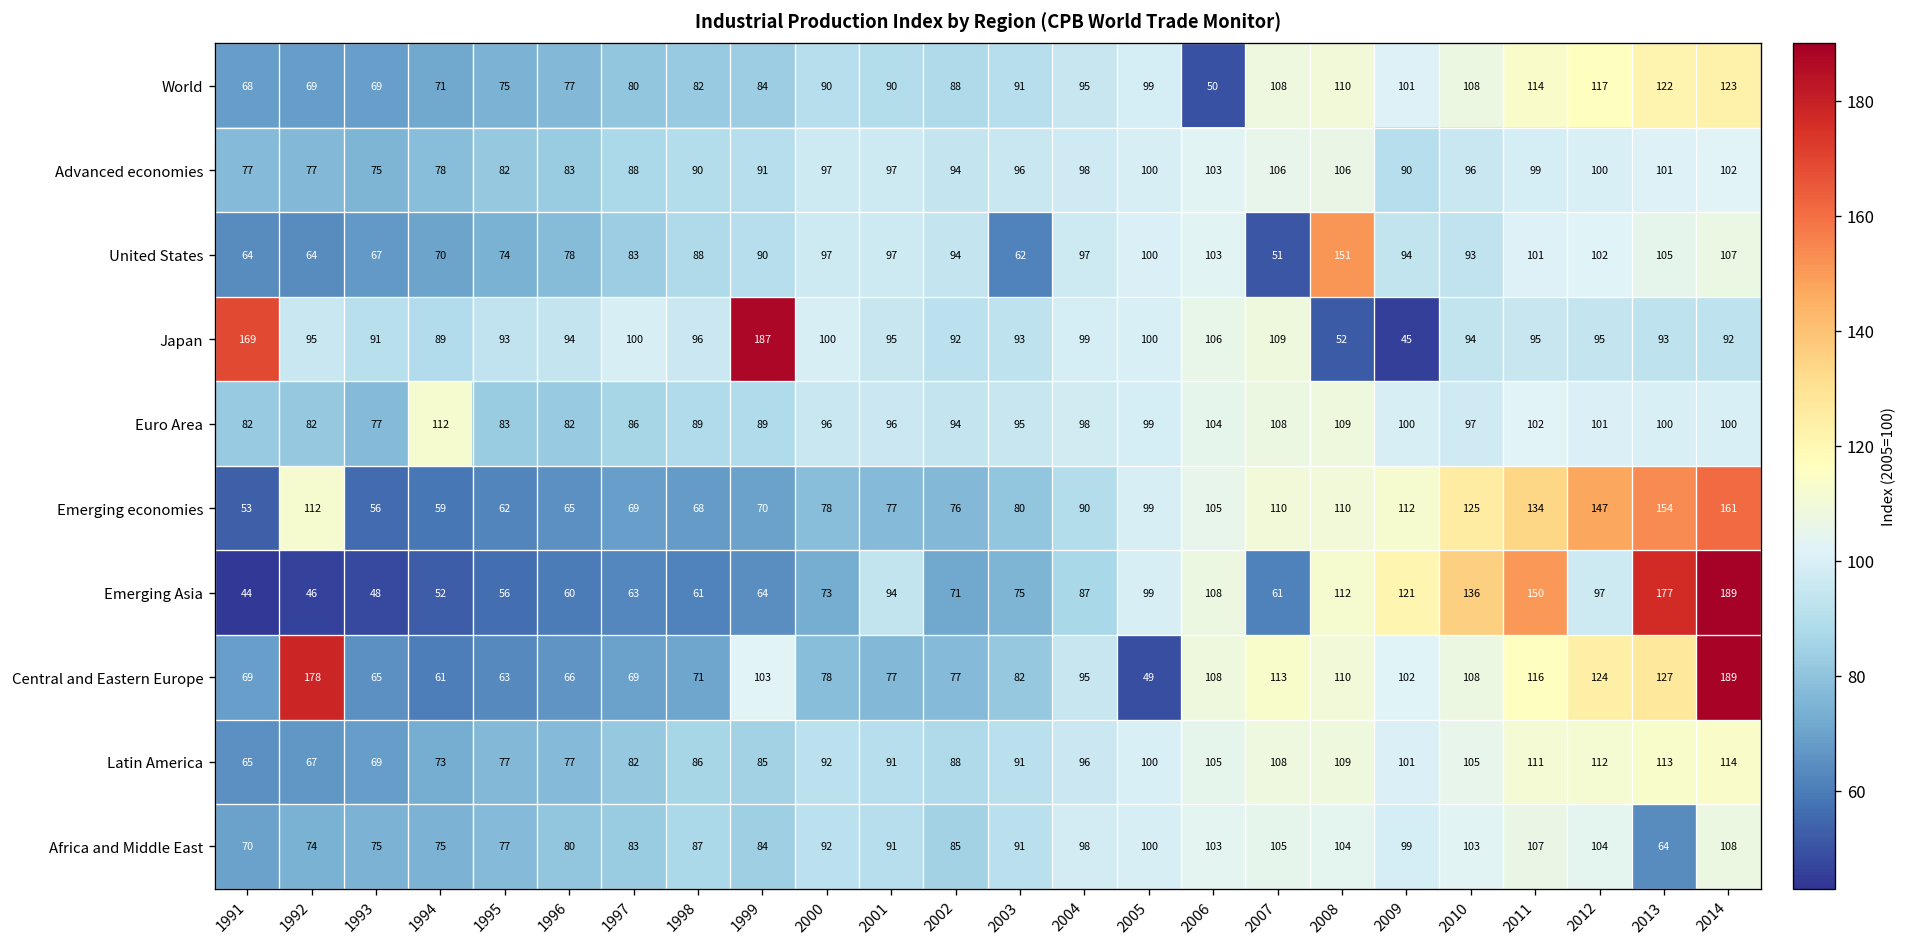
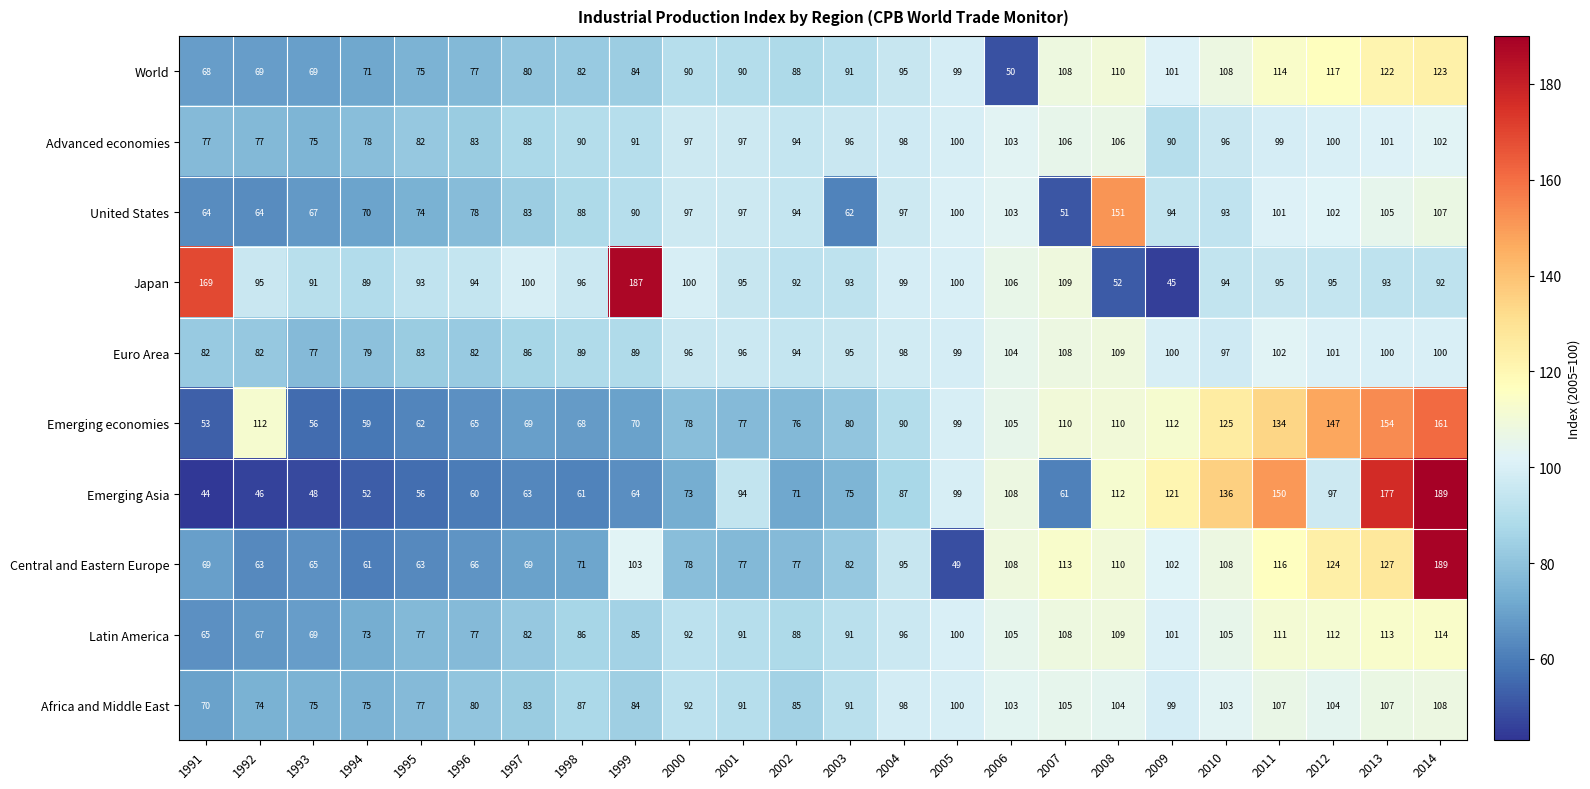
  {
    "Euro Area": {
      "1991": 82,
      "1992": 82,
      "1993": 77,
-     "1994": 112,
+     "1994": 79,
      "1995": 83,
      "1996": 82,
      "1997": 86,
      "1998": 89,
      "1999": 89,
      "2000": 96,
      "2001": 96,
      "2002": 94,
      "2003": 95,
      "2004": 98,
      "2005": 99,
      "2006": 104,
      "2007": 108,
      "2008": 109,
      "2009": 100,
      "2010": 97,
      "2011": 102,
      "2012": 101,
      "2013": 100,
      "2014": 100
    },
    "Central and Eastern Europe": {
      "1991": 69,
-     "1992": 178,
+     "1992": 63,
      "1993": 65,
      "1994": 61,
      "1995": 63,
      "1996": 66,
      "1997": 69,
      "1998": 71,
      "1999": 103,
      "2000": 78,
      "2001": 77,
      "2002": 77,
      "2003": 82,
      "2004": 95,
      "2005": 49,
      "2006": 108,
      "2007": 113,
      "2008": 110,
      "2009": 102,
      "2010": 108,
      "2011": 116,
      "2012": 124,
      "2013": 127,
      "2014": 189
    },
    "Africa and Middle East": {
      "1991": 70,
      "1992": 74,
      "1993": 75,
      "1994": 75,
      "1995": 77,
      "1996": 80,
      "1997": 83,
      "1998": 87,
      "1999": 84,
      "2000": 92,
      "2001": 91,
      "2002": 85,
      "2003": 91,
      "2004": 98,
      "2005": 100,
      "2006": 103,
      "2007": 105,
      "2008": 104,
      "2009": 99,
      "2010": 103,
      "2011": 107,
      "2012": 104,
-     "2013": 64,
+     "2013": 107,
      "2014": 108
    }
  }
